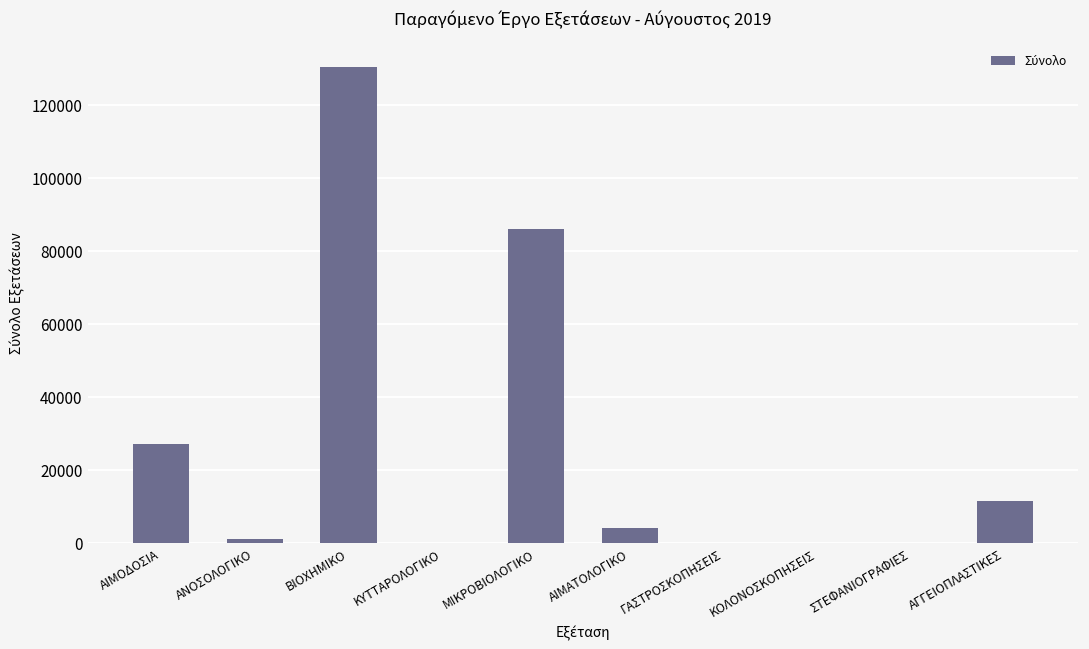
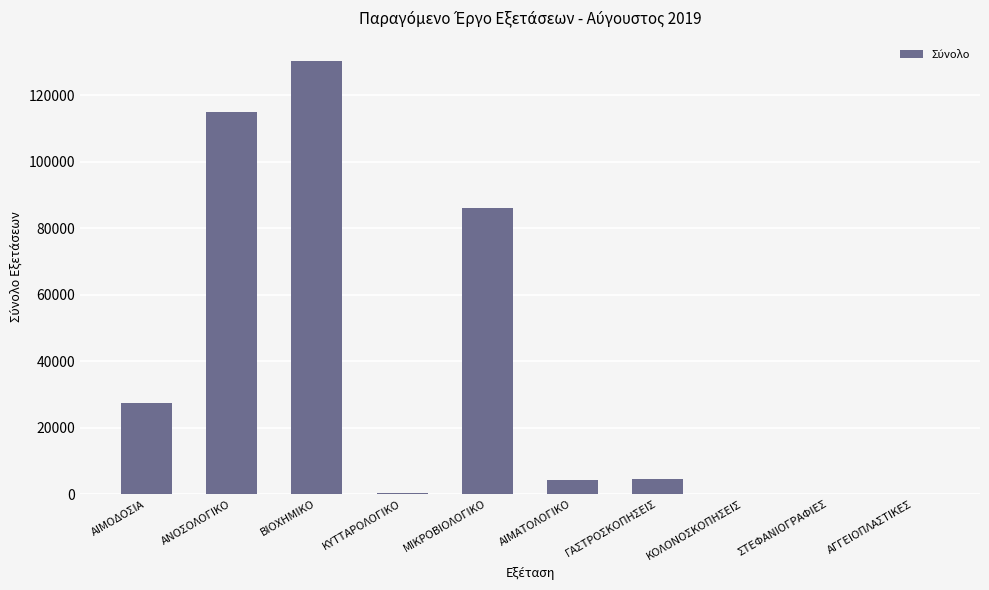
  {
    "ΑΙΜΟΔΟΣΙΑ": 27000,
-   "ΑΝΟΣΟΛΟΓΙΚΟ": 1000,
+   "ΑΝΟΣΟΛΟΓΙΚΟ": 115000,
    "ΒΙΟΧΗΜΙΚΟ": 130000,
    "ΜΙΚΡΟΒΙΟΛΟΓΙΚΟ": 86000,
    "ΑΙΜΑΤΟΛΟΓΙΚΟ": 4000,
-   "ΓΑΣΤΡΟΣΚΟΠΗΣΕΙΣ": 0,
-   "ΑΓΓΕΙΟΠΛΑΣΤΙΚΕΣ": 12000
+   "ΓΑΣΤΡΟΣΚΟΠΗΣΕΙΣ": 5000,
+   "ΑΓΓΕΙΟΠΛΑΣΤΙΚΕΣ": 0
  }
